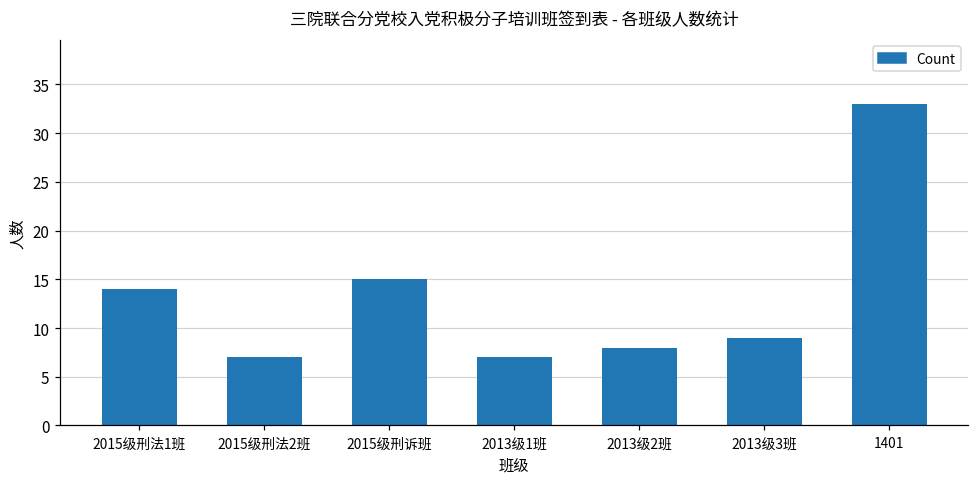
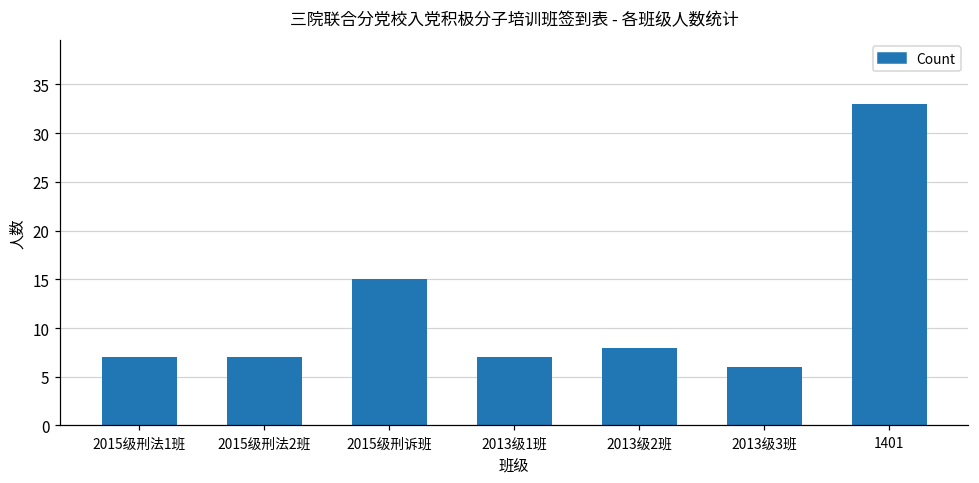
  {
-   "2015级刑法1班": 14,
+   "2015级刑法1班": 7,
    "2015级刑法2班": 7,
    "2015级刑诉班": 15,
    "2013级1班": 7,
    "2013级2班": 8,
-   "2013级3班": 9,
+   "2013级3班": 6,
    "1401": 33
  }
